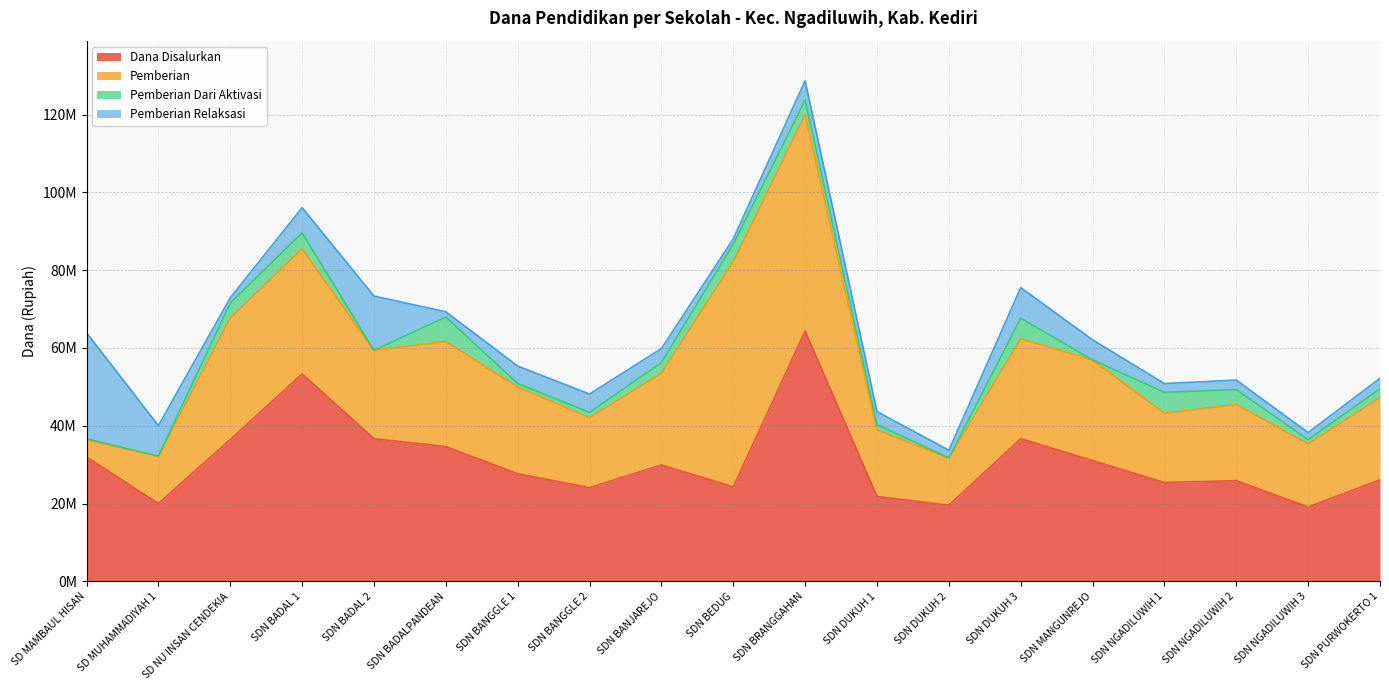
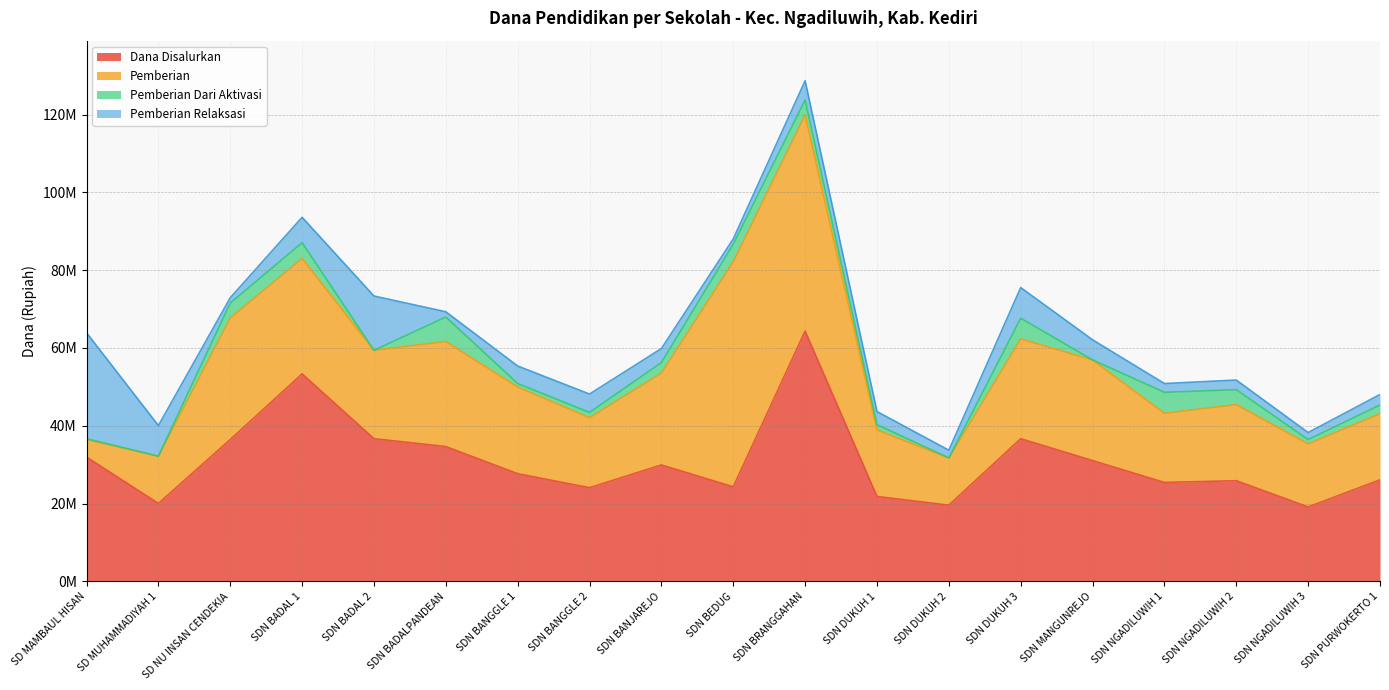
  {
    "Dana Disalurkan": {
      "SD MAMBAUL HISAN": 32000000,
      "SD MUHAMMADIYAH 1": 20000000,
      "SD NU INSAN CENDEKIA": 36000000,
      "SDN BADAL 1": 53000000,
      "SDN BADAL 2": 37000000,
      "SDN BADALPANDEAN": 35000000,
      "SDN BANGGLE 1": 28000000,
      "SDN BANGGLE 2": 24000000,
      "SDN BANJAREJO": 30000000,
      "SDN BEDUG": 24000000,
      "SDN BRANGGAHAN": 64000000,
      "SDN DUKUH 1": 22000000,
      "SDN DUKUH 2": 20000000,
      "SDN DUKUH 3": 37000000,
      "SDN MANGUNREJO": 31000000,
      "SDN NGADILUWIH 1": 25000000,
      "SDN NGADILUWIH 2": 26000000,
      "SDN NGADILUWIH 3": 19000000,
      "SDN PURWOKERTO 1": 26000000
    },
    "Pemberian": {
      "SD NU INSAN CENDEKIA": 31000000,
-     "SDN BADAL 1": 32000000,
+     "SDN BADAL 1": 30000000,
      "SDN BADALPANDEAN": 27000000,
      "SDN BANGGLE 1": 22000000,
      "SDN BANGGLE 2": 18000000,
      "SDN BANJAREJO": 24000000,
      "SDN BEDUG": 58000000,
      "SDN BRANGGAHAN": 56000000,
      "SDN DUKUH 1": 17000000,
      "SDN DUKUH 3": 26000000,
      "SDN NGADILUWIH 1": 18000000,
      "SDN NGADILUWIH 2": 20000000,
      "SDN NGADILUWIH 3": 16000000,
-     "SDN PURWOKERTO 1": 21000000
+     "SDN PURWOKERTO 1": 17000000
    },
    "Pemberian Dari Aktivasi": {
      "SD NU INSAN CENDEKIA": 4000000,
      "SDN BADAL 1": 4000000,
      "SDN BADALPANDEAN": 6000000,
      "SDN BANGGLE 1": 1000000,
      "SDN BANGGLE 2": 1000000,
      "SDN BANJAREJO": 3000000,
      "SDN BEDUG": 5000000,
      "SDN BRANGGAHAN": 4000000,
      "SDN DUKUH 1": 1000000,
      "SDN DUKUH 3": 5000000,
      "SDN NGADILUWIH 1": 5000000,
      "SDN NGADILUWIH 2": 4000000,
      "SDN NGADILUWIH 3": 1000000,
      "SDN PURWOKERTO 1": 2000000
    },
    "Pemberian Relaksasi": {
      "SD MAMBAUL HISAN": 27000000,
      "SD MUHAMMADIYAH 1": 8000000,
      "SD NU INSAN CENDEKIA": 1000000,
      "SDN BADAL 1": 7000000,
      "SDN BADAL 2": 14000000,
      "SDN BADALPANDEAN": 1000000,
      "SDN BANGGLE 1": 5000000,
      "SDN BANGGLE 2": 5000000,
      "SDN BANJAREJO": 4000000,
      "SDN BEDUG": 1000000,
      "SDN BRANGGAHAN": 5000000,
      "SDN DUKUH 1": 3000000,
      "SDN DUKUH 2": 2000000,
      "SDN DUKUH 3": 8000000,
      "SDN MANGUNREJO": 5000000,
      "SDN NGADILUWIH 1": 2000000,
      "SDN NGADILUWIH 2": 2000000,
      "SDN NGADILUWIH 3": 2000000,
      "SDN PURWOKERTO 1": 3000000
    }
  }
